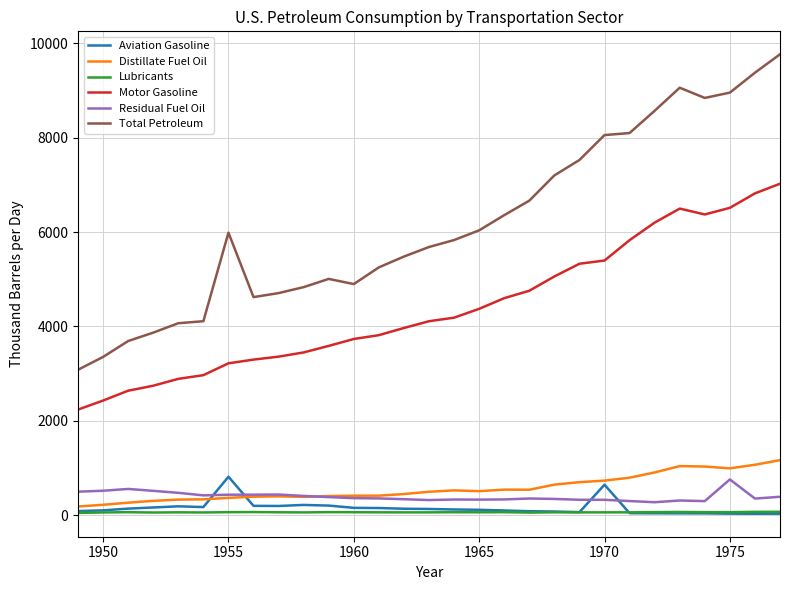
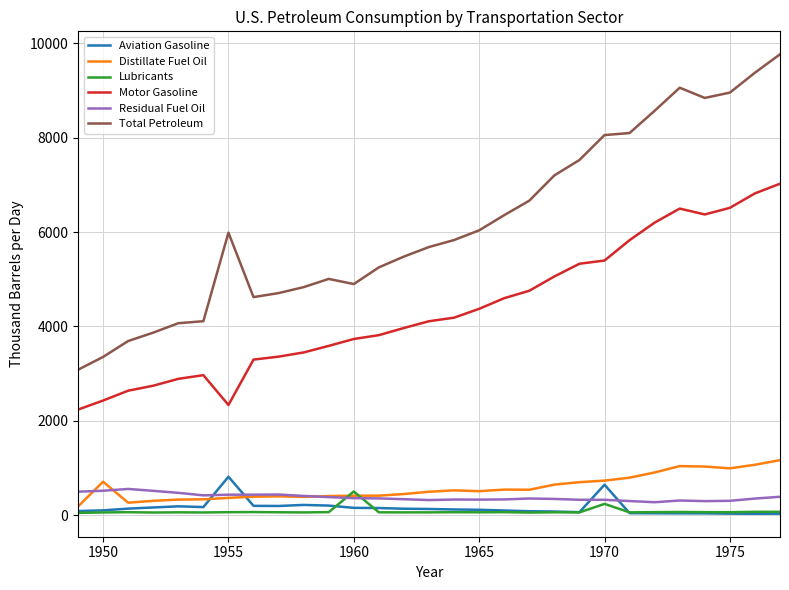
  {
    "Aviation Gasoline": {
      "1955": 800,
      "1960": 200,
      "1970": 700
    },
    "Distillate Fuel Oil": {
-     "1950": 200,
+     "1950": 700,
      "1955": 400,
      "1965": 500,
      "1970": 700,
      "1975": 1000
    },
    "Lubricants": {
      "1955": 100,
-     "1960": 100,
-     "1970": 100
+     "1960": 500,
+     "1970": 200
    },
    "Motor Gasoline": {
      "1950": 2400,
-     "1955": 3200,
+     "1955": 2300,
      "1960": 3700,
      "1965": 4400,
      "1970": 5400,
      "1975": 6500
    },
    "Residual Fuel Oil": {
      "1950": 500,
      "1955": 400,
      "1965": 300,
      "1970": 300,
-     "1975": 800
+     "1975": 300
    },
    "Total Petroleum": {
      "1950": 3400,
      "1955": 6000,
      "1960": 4900,
      "1965": 6000,
      "1970": 8100,
      "1975": 9000
    }
  }
